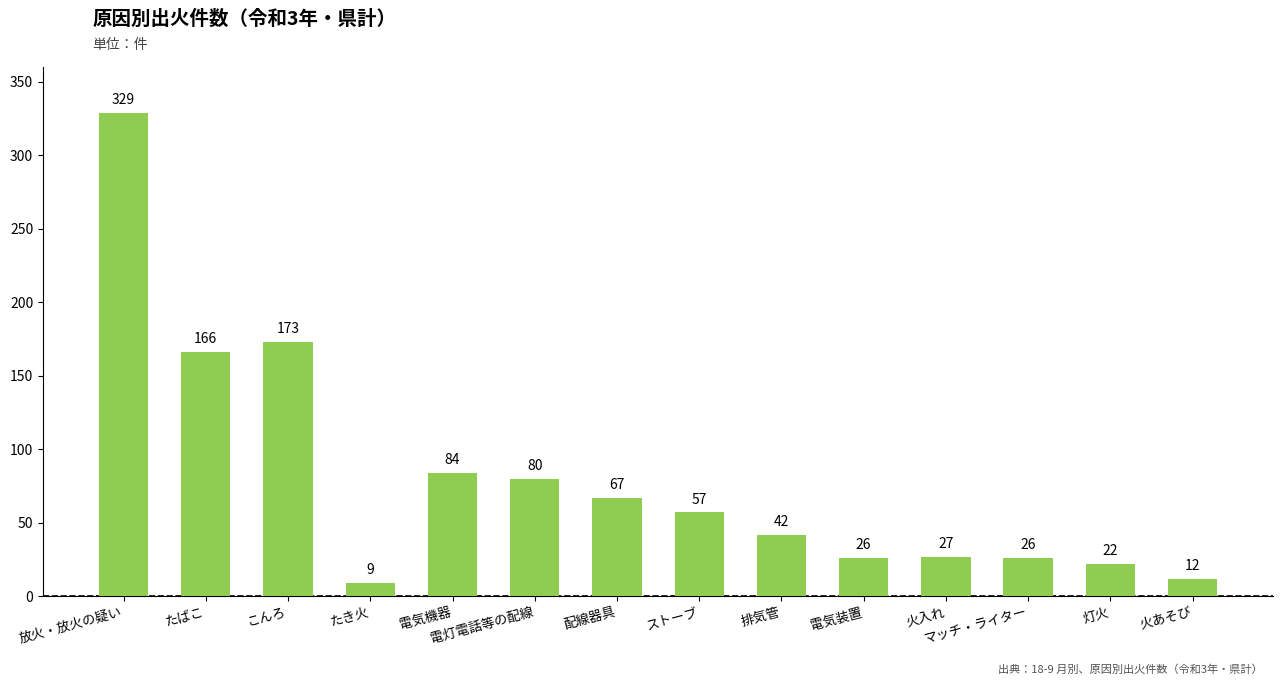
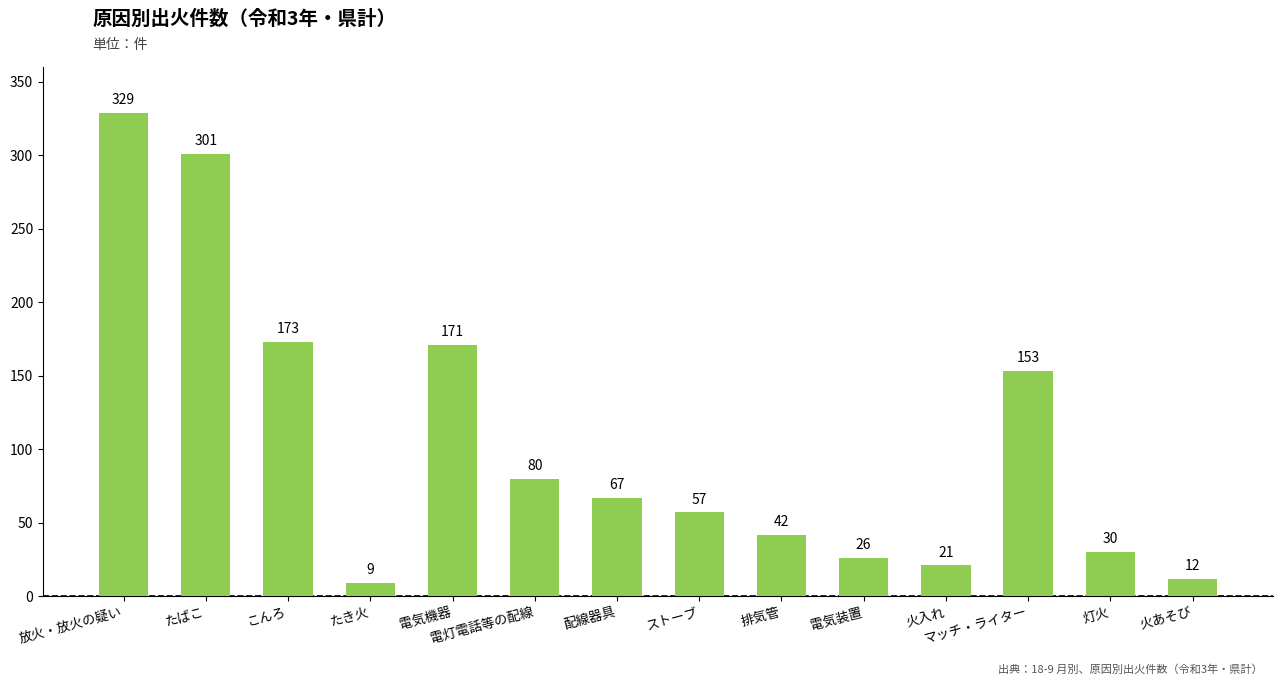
  {
    "放火・放火の疑い": 329,
-   "たばこ": 166,
+   "たばこ": 301,
    "こんろ": 173,
    "たき火": 9,
-   "電気機器": 84,
+   "電気機器": 171,
    "電灯電話等の配線": 80,
    "配線器具": 67,
    "ストーブ": 57,
    "排気管": 42,
    "電気装置": 26,
-   "火入れ": 27,
-   "マッチ・ライター": 26,
-   "灯火": 22,
+   "火入れ": 21,
+   "マッチ・ライター": 153,
+   "灯火": 30,
    "火あそび": 12
  }
